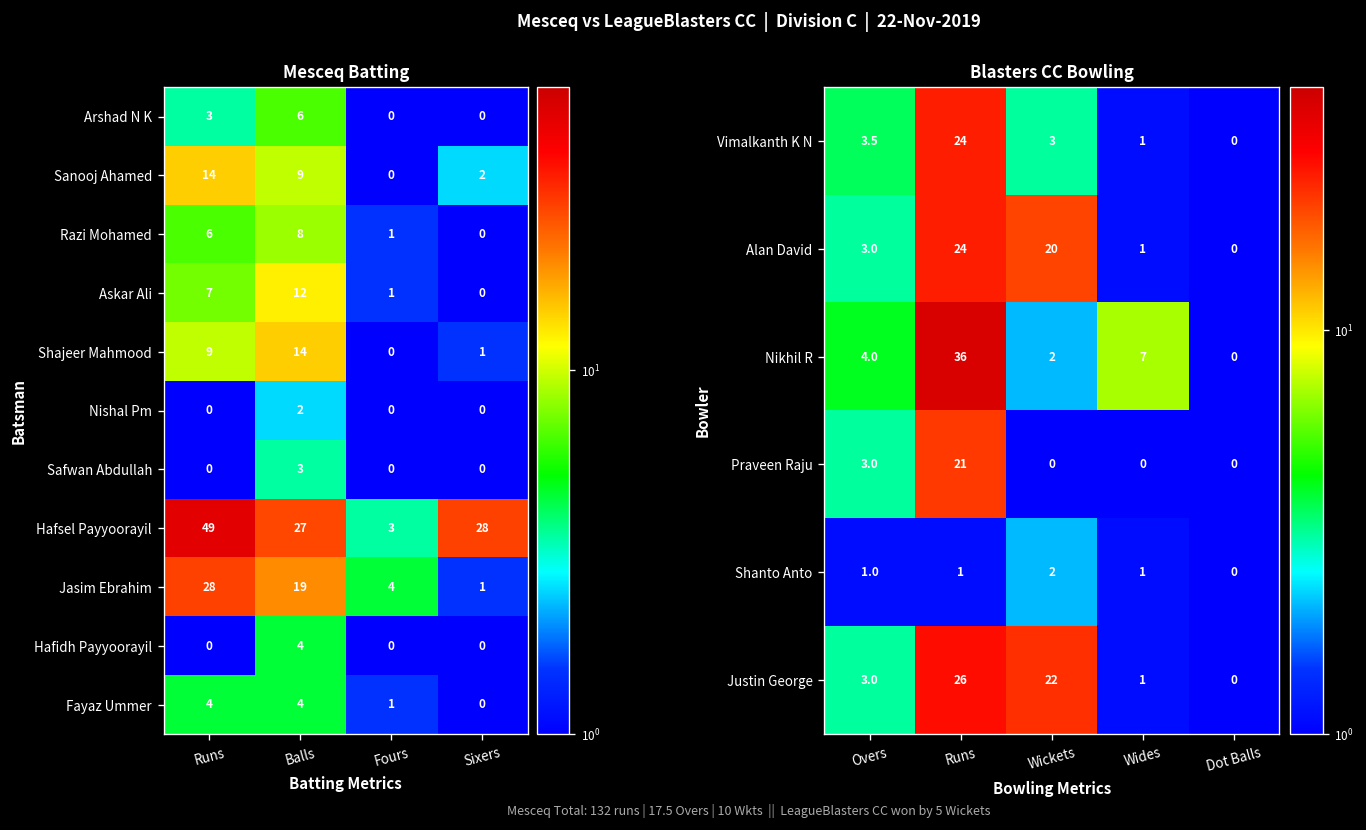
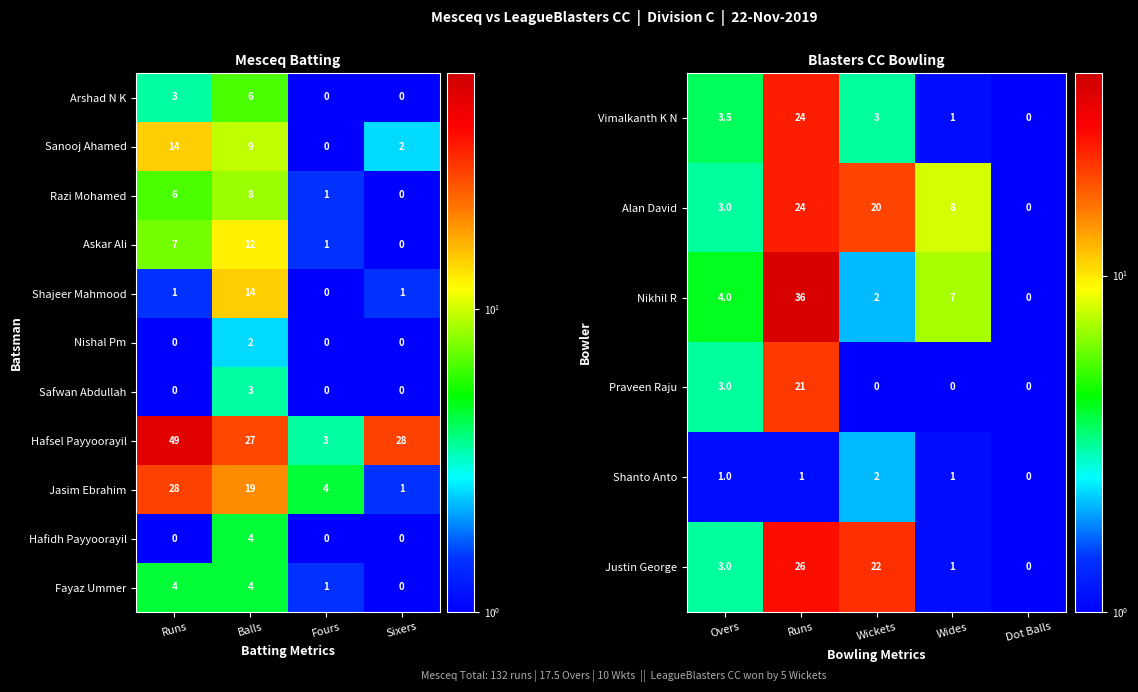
  {
    "Mesceq Batting": {
      "Arshad N K": {
        "Runs": 3,
        "Balls": 6,
        "Fours": 0,
        "Sixers": 0
      },
      "Sanooj Ahamed": {
        "Runs": 14,
        "Balls": 9,
        "Fours": 0,
        "Sixers": 2
      },
      "Razi Mohamed": {
        "Runs": 6,
        "Balls": 8,
        "Fours": 1,
        "Sixers": 0
      },
      "Askar Ali": {
        "Runs": 7,
        "Balls": 12,
        "Fours": 1,
        "Sixers": 0
      },
      "Shajeer Mahmood": {
-       "Runs": 9,
+       "Runs": 1,
        "Balls": 14,
        "Fours": 0,
        "Sixers": 1
      },
      "Nishal Pm": {
        "Runs": 0,
        "Balls": 2,
        "Fours": 0,
        "Sixers": 0
      },
      "Safwan Abdullah": {
        "Runs": 0,
        "Balls": 3,
        "Fours": 0,
        "Sixers": 0
      },
      "Hafsel Payyoorayil": {
        "Runs": 49,
        "Balls": 27,
        "Fours": 3,
        "Sixers": 28
      },
      "Jasim Ebrahim": {
        "Runs": 28,
        "Balls": 19,
        "Fours": 4,
        "Sixers": 1
      },
      "Hafidh Payyoorayil": {
        "Runs": 0,
        "Balls": 4,
        "Fours": 0,
        "Sixers": 0
      },
      "Fayaz Ummer": {
        "Runs": 4,
        "Balls": 4,
        "Fours": 1,
        "Sixers": 0
      }
    },
    "Blasters CC Bowling": {
      "Vimalkanth K N": {
        "Overs": 3.5,
        "Runs": 24,
        "Wickets": 3,
        "Wides": 1,
        "Dot Balls": 0
      },
      "Alan David": {
        "Overs": 3.0,
        "Runs": 24,
        "Wickets": 20,
-       "Wides": 1,
+       "Wides": 8,
        "Dot Balls": 0
      },
      "Nikhil R": {
        "Overs": 4.0,
        "Runs": 36,
        "Wickets": 2,
        "Wides": 7,
        "Dot Balls": 0
      },
      "Praveen Raju": {
        "Overs": 3.0,
        "Runs": 21,
        "Wickets": 0,
        "Wides": 0,
        "Dot Balls": 0
      },
      "Shanto Anto": {
        "Overs": 1.0,
        "Runs": 1,
        "Wickets": 2,
        "Wides": 1,
        "Dot Balls": 0
      },
      "Justin George": {
        "Overs": 3.0,
        "Runs": 26,
        "Wickets": 22,
        "Wides": 1,
        "Dot Balls": 0
      }
    }
  }
